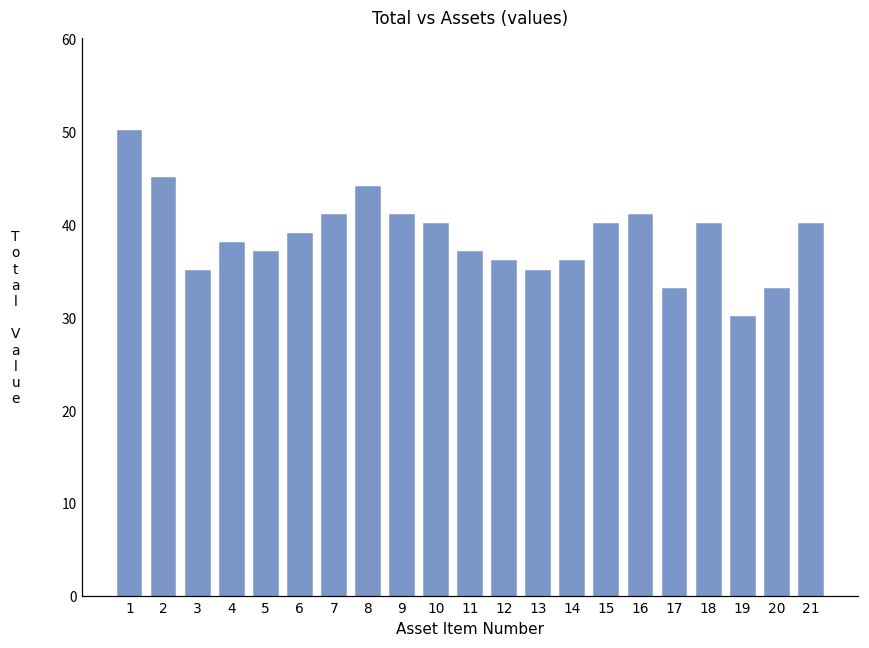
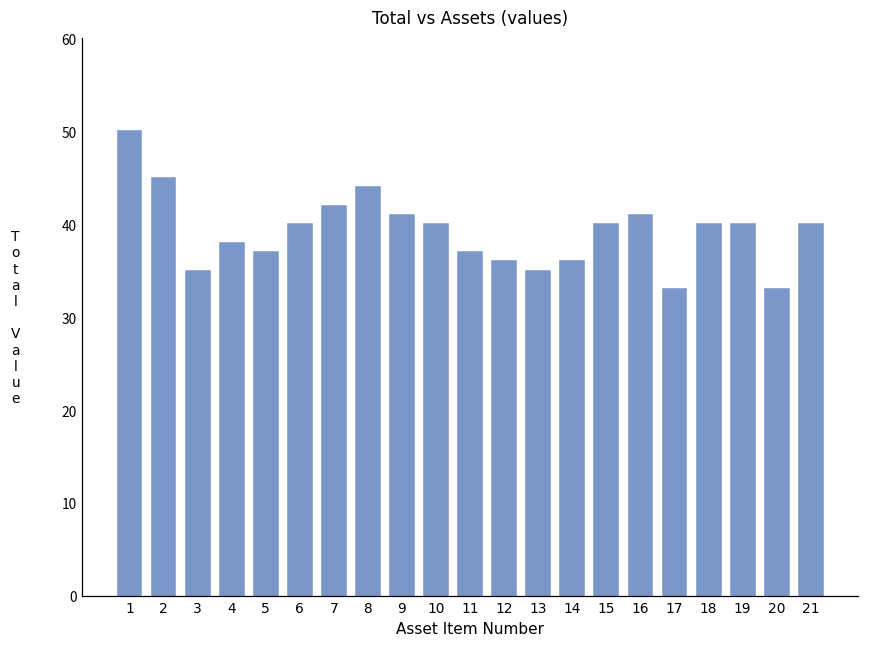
  {
    "1": 50,
    "2": 45,
    "3": 35,
    "4": 38,
    "5": 37,
-   "6": 39,
-   "7": 41,
+   "6": 40,
+   "7": 42,
    "8": 44,
    "9": 41,
    "10": 40,
    "11": 37,
    "12": 36,
    "13": 35,
    "14": 36,
    "15": 40,
    "16": 41,
    "17": 33,
    "18": 40,
-   "19": 30,
+   "19": 40,
    "20": 33,
    "21": 40
  }
